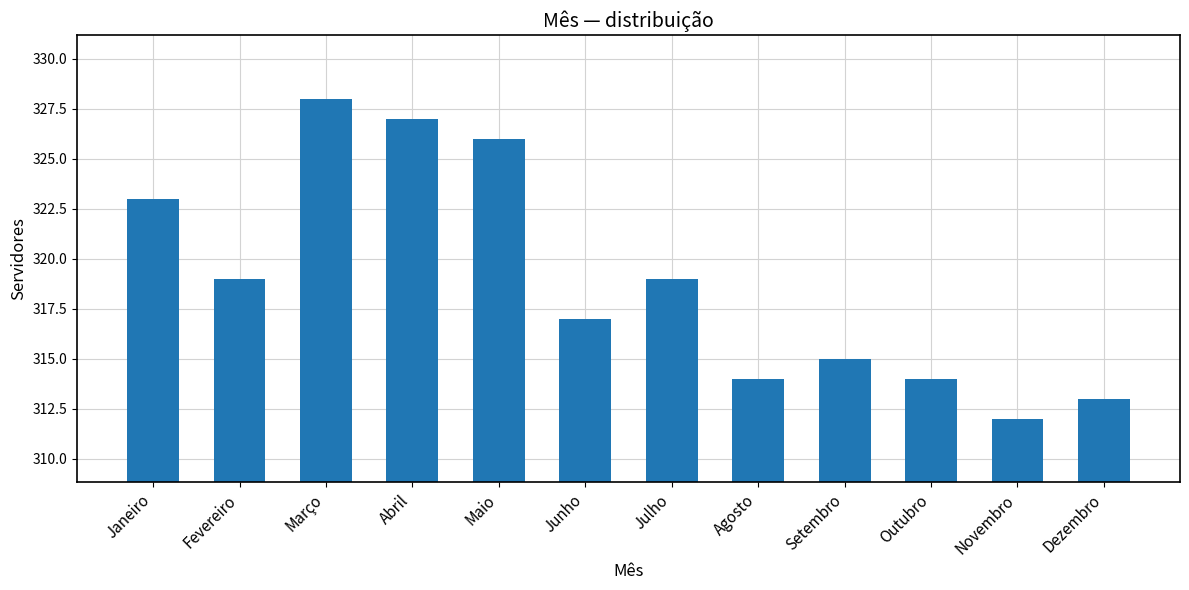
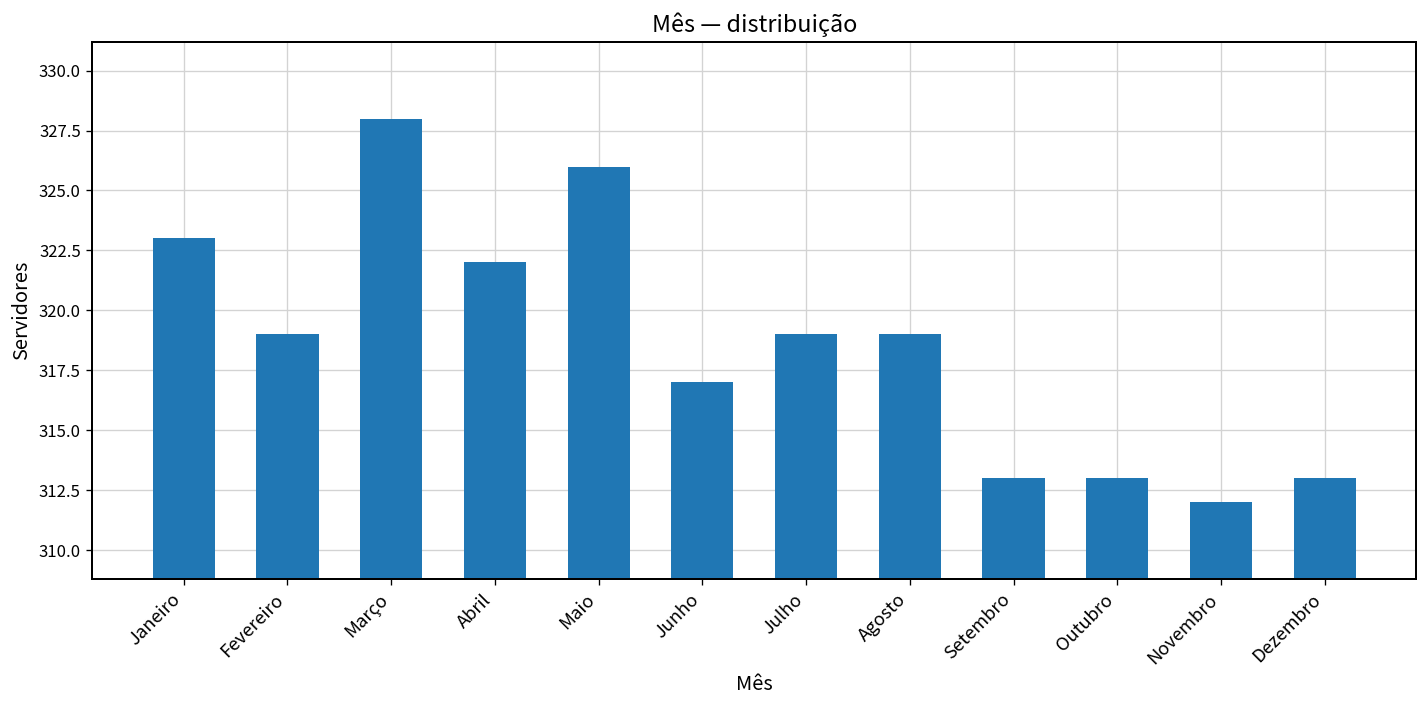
  {
    "Janeiro": 323,
    "Fevereiro": 319,
    "Março": 328,
-   "Abril": 327,
+   "Abril": 322,
    "Maio": 326,
    "Junho": 317,
    "Julho": 319,
-   "Agosto": 314,
-   "Setembro": 315,
-   "Outubro": 314,
+   "Agosto": 319,
+   "Setembro": 313,
+   "Outubro": 313,
    "Novembro": 312,
    "Dezembro": 313
  }
